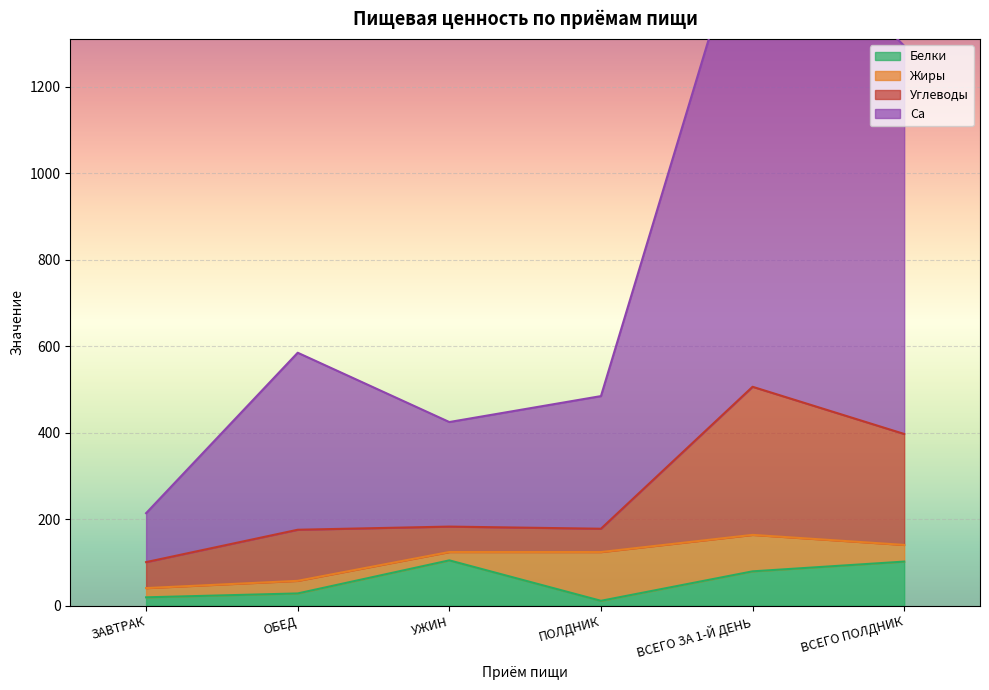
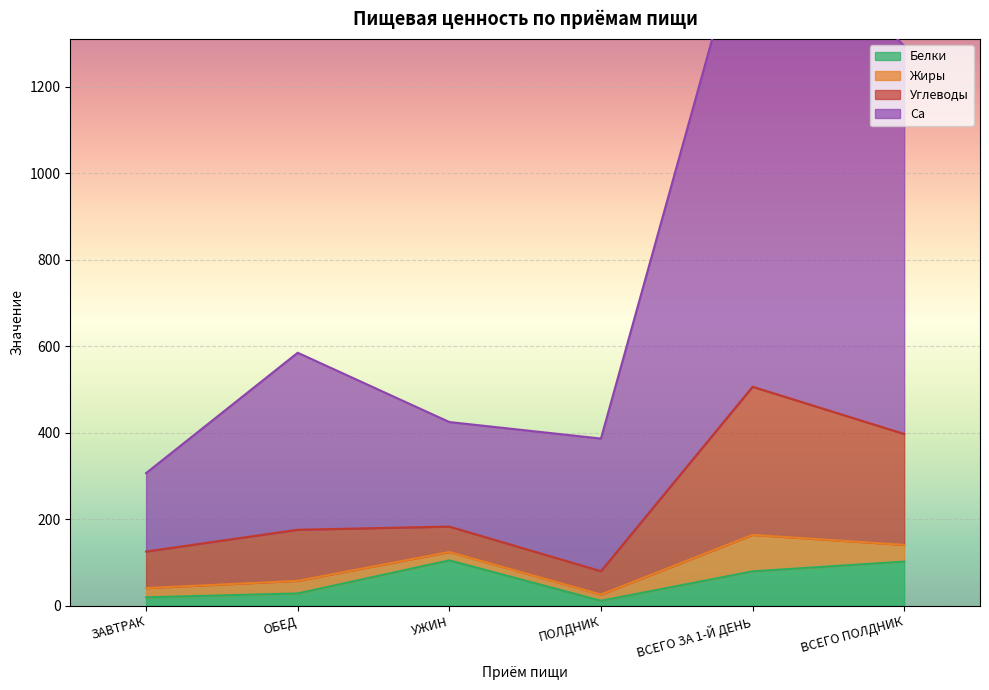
  {
    "Белки": {
      "ЗАВТРАК": 20,
      "ОБЕД": 30,
      "УЖИН": 100,
      "ПОЛДНИК": 10,
      "ВСЕГО ЗА 1-Й ДЕНЬ": 80,
      "ВСЕГО ПОЛДНИК": 100
    },
    "Жиры": {
      "ЗАВТРАК": 20,
      "ОБЕД": 30,
      "УЖИН": 20,
-     "ПОЛДНИК": 110,
+     "ПОЛДНИК": 10,
      "ВСЕГО ЗА 1-Й ДЕНЬ": 80,
      "ВСЕГО ПОЛДНИК": 40
    },
    "Углеводы": {
-     "ЗАВТРАК": 60,
+     "ЗАВТРАК": 80,
      "ОБЕД": 120,
      "УЖИН": 60,
      "ПОЛДНИК": 50,
      "ВСЕГО ЗА 1-Й ДЕНЬ": 340,
      "ВСЕГО ПОЛДНИК": 260
    },
    "Са": {
-     "ЗАВТРАК": 110,
+     "ЗАВТРАК": 180,
      "ОБЕД": 410,
      "УЖИН": 240,
      "ПОЛДНИК": 310
    }
  }
